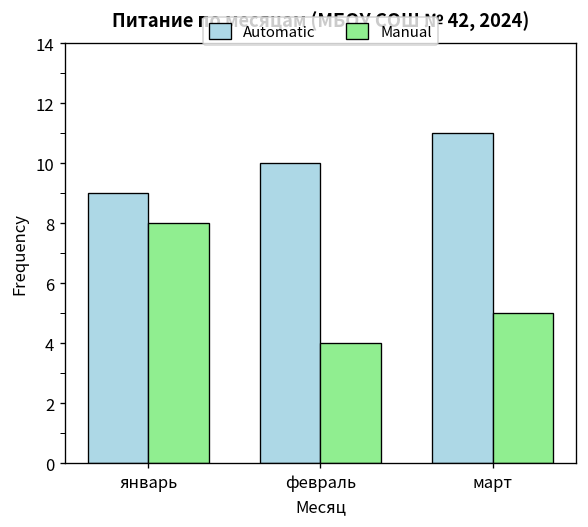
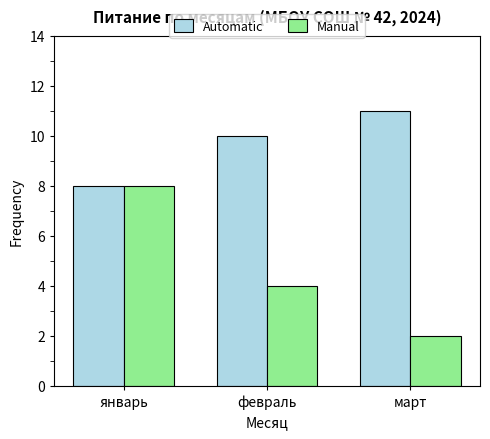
  {
    "Automatic": {
-     "январь": 9,
+     "январь": 8,
      "февраль": 10,
      "март": 11
    },
    "Manual": {
      "январь": 8,
      "февраль": 4,
-     "март": 5
+     "март": 2
    }
  }
